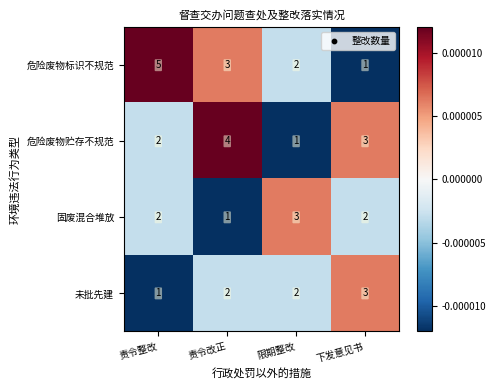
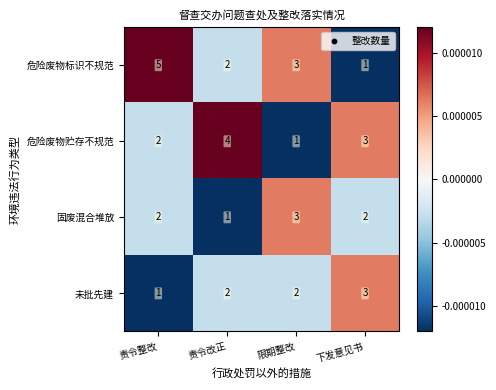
  {
    "危险废物标识不规范": {
-     "责令改正": 3,
-     "限期整改": 2
+     "责令改正": 2,
+     "限期整改": 3
    }
  }
